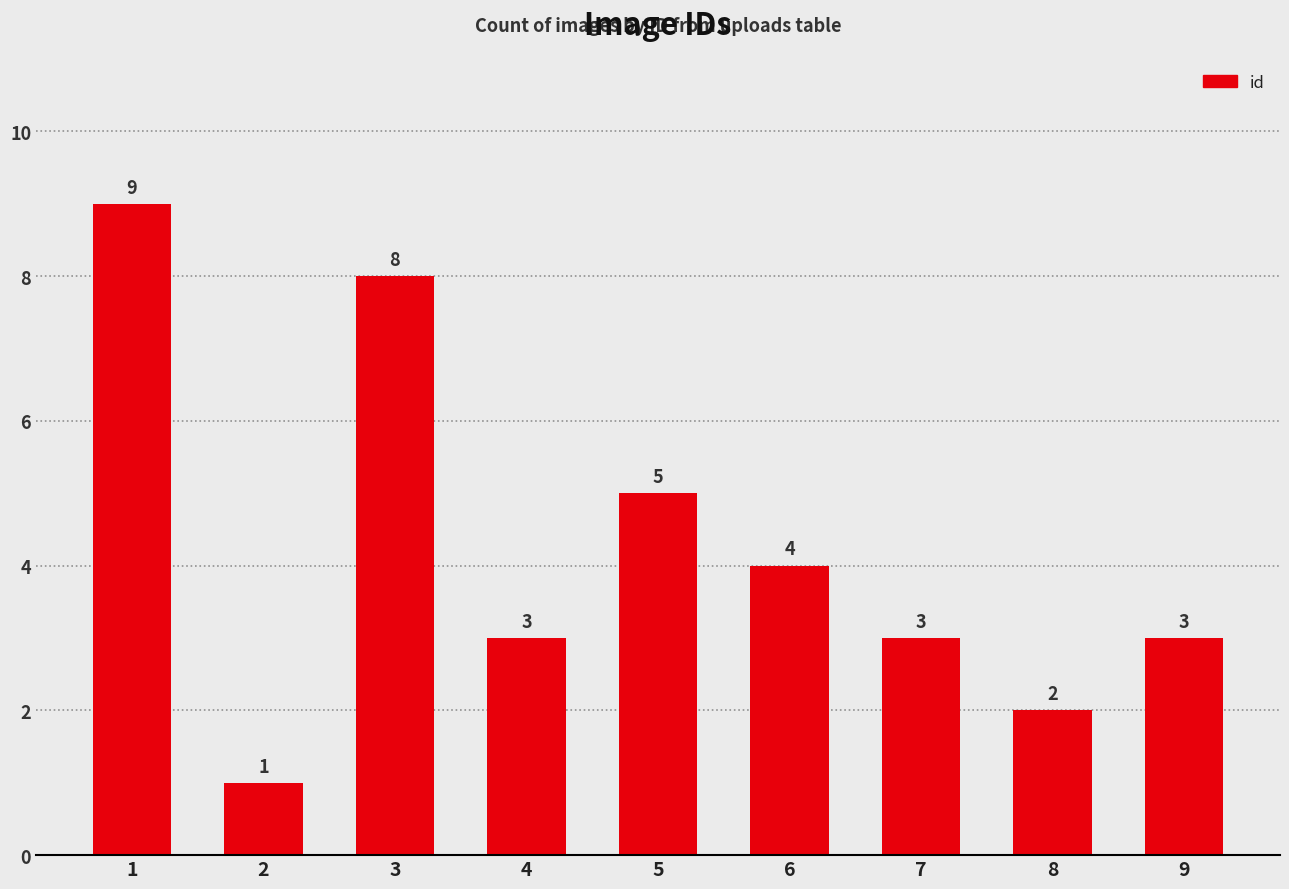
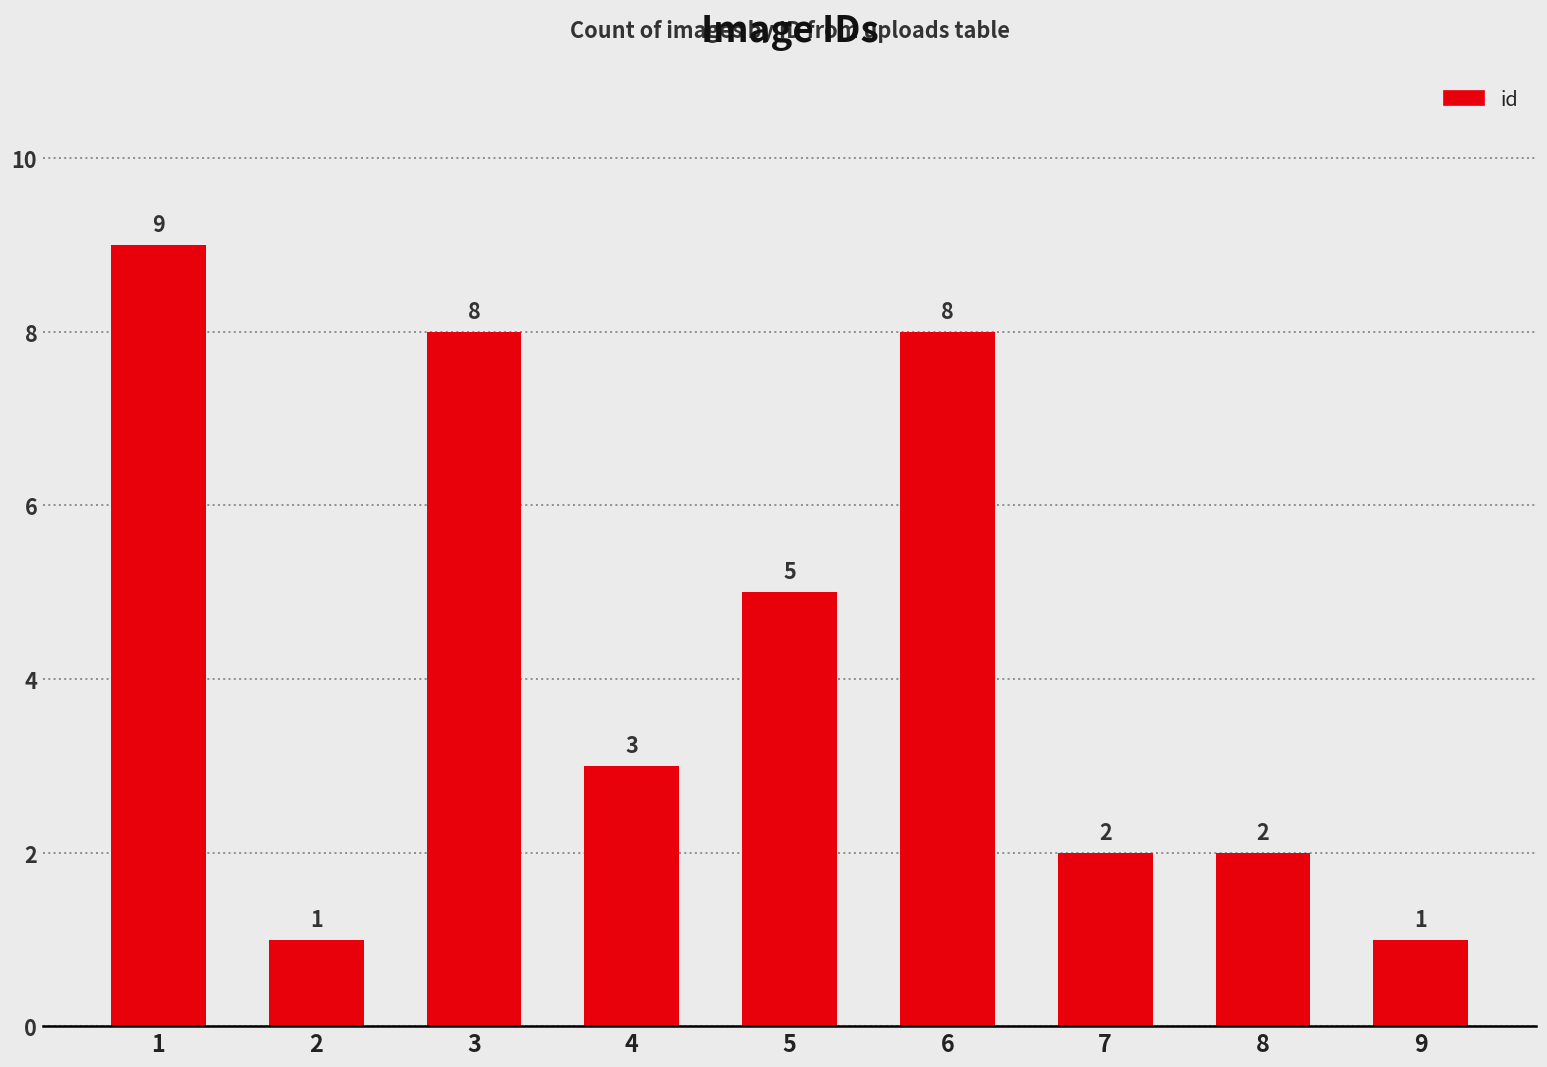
  {
    "1": 9,
    "2": 1,
    "3": 8,
    "4": 3,
    "5": 5,
-   "6": 4,
-   "7": 3,
+   "6": 8,
+   "7": 2,
    "8": 2,
-   "9": 3
+   "9": 1
  }
